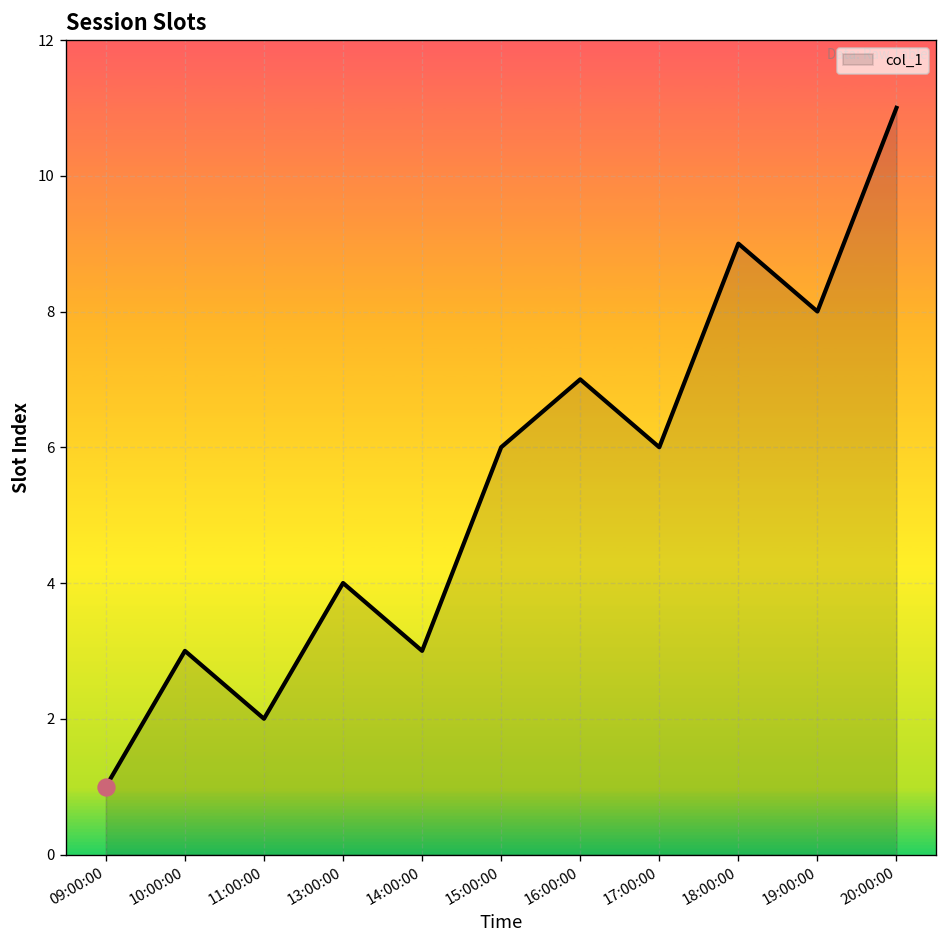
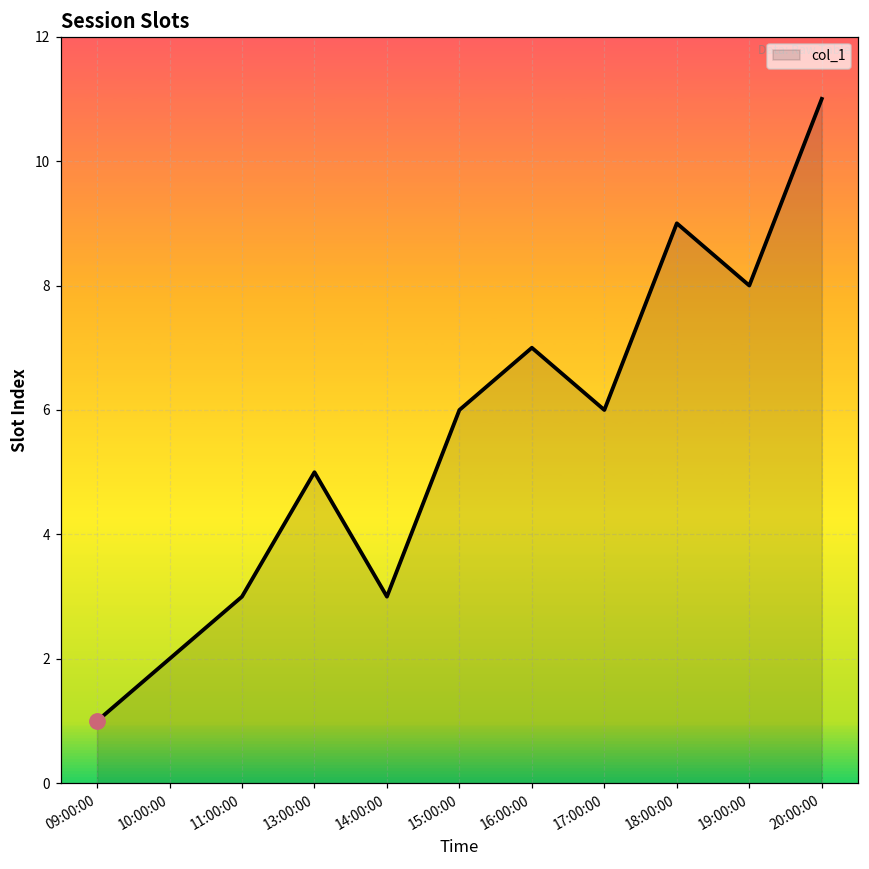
  {
    "col_1": {
-     "10:00:00": 3,
-     "11:00:00": 2,
-     "13:00:00": 4,
+     "10:00:00": 2,
+     "11:00:00": 3,
+     "13:00:00": 5,
      "14:00:00": 3,
      "15:00:00": 6,
      "16:00:00": 7,
      "17:00:00": 6,
      "18:00:00": 9,
      "19:00:00": 8,
      "20:00:00": 11
    }
  }
